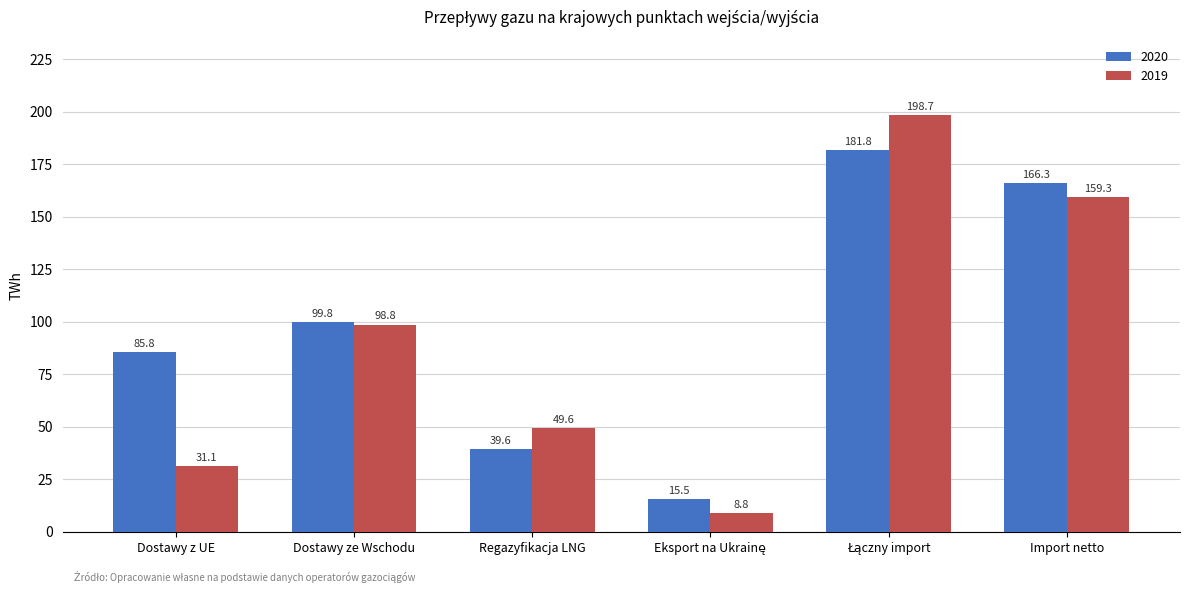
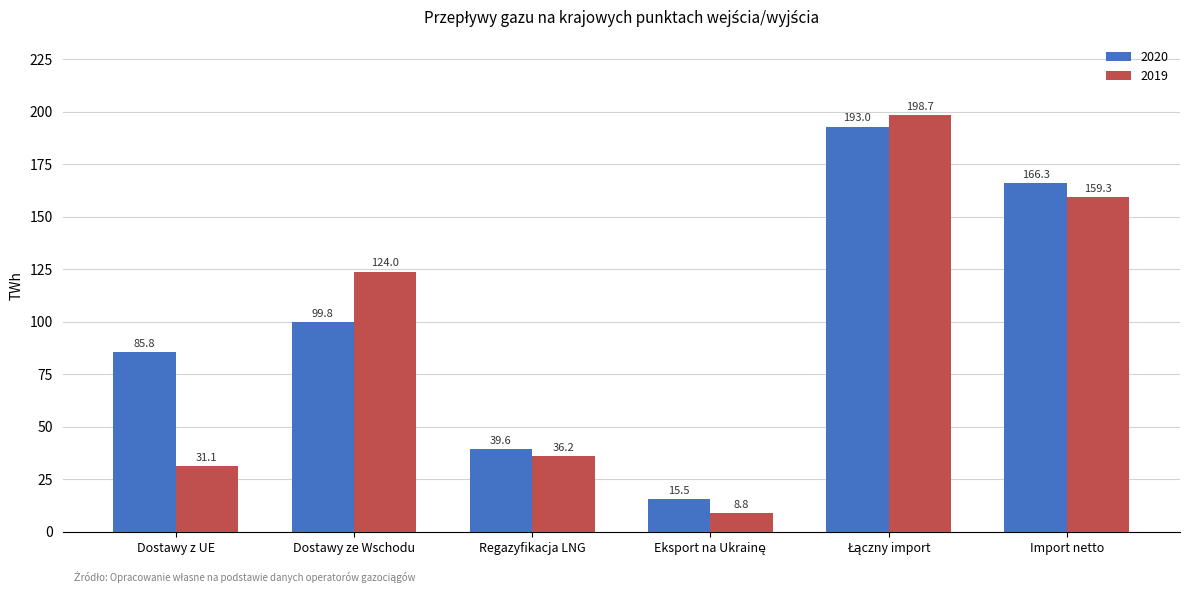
  {
    "2020": {
      "Dostawy z UE": 85.8,
      "Dostawy ze Wschodu": 99.8,
      "Regazyfikacja LNG": 39.6,
      "Eksport na Ukrainę": 15.5,
-     "Łączny import": 181.8,
+     "Łączny import": 193.0,
      "Import netto": 166.3
    },
    "2019": {
      "Dostawy z UE": 31.1,
-     "Dostawy ze Wschodu": 98.8,
-     "Regazyfikacja LNG": 49.6,
+     "Dostawy ze Wschodu": 124.0,
+     "Regazyfikacja LNG": 36.2,
      "Eksport na Ukrainę": 8.8,
      "Łączny import": 198.7,
      "Import netto": 159.3
    }
  }
